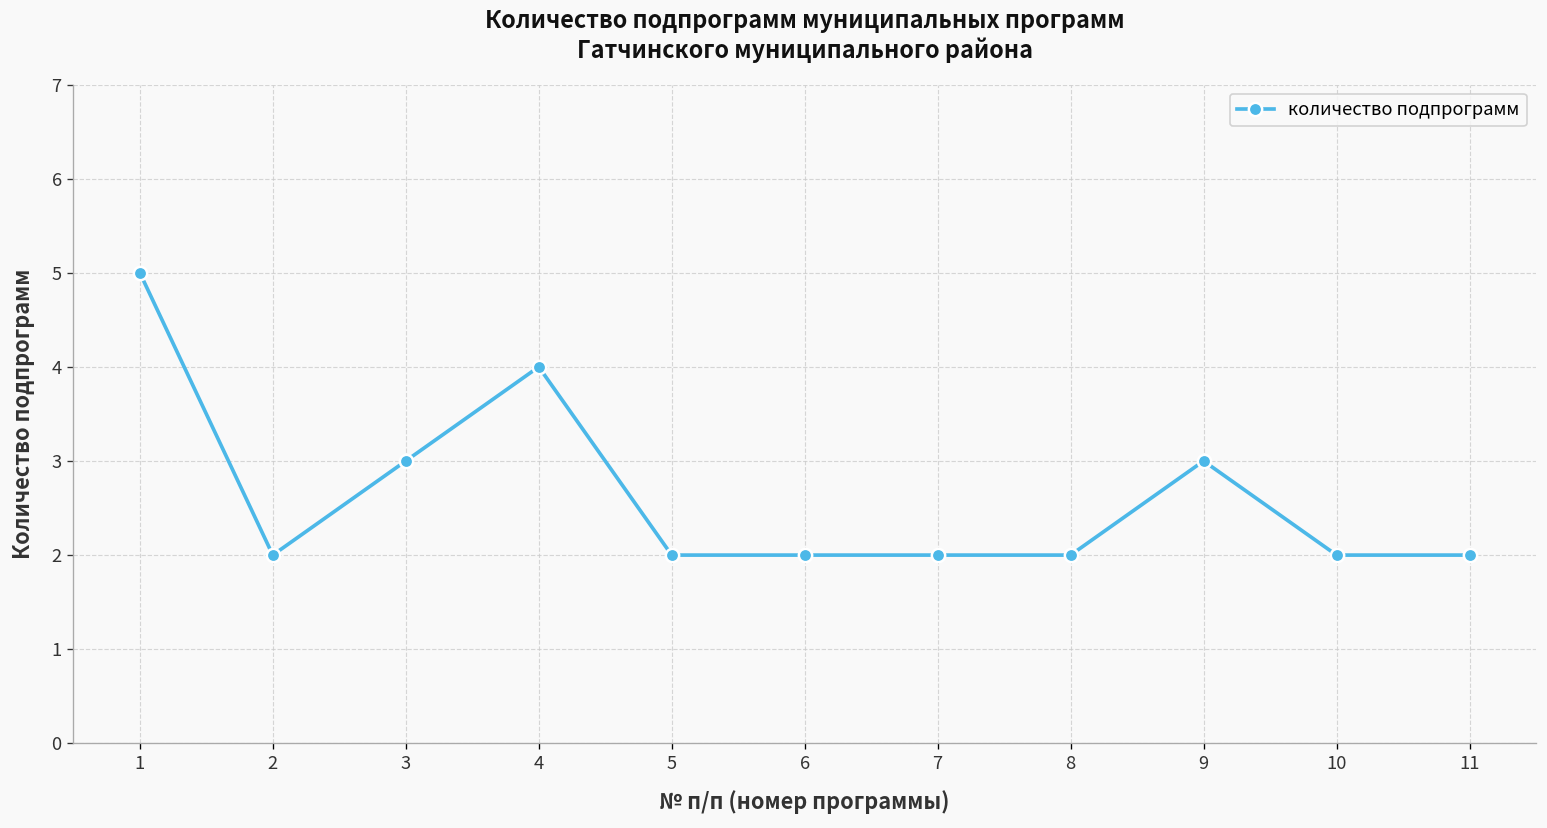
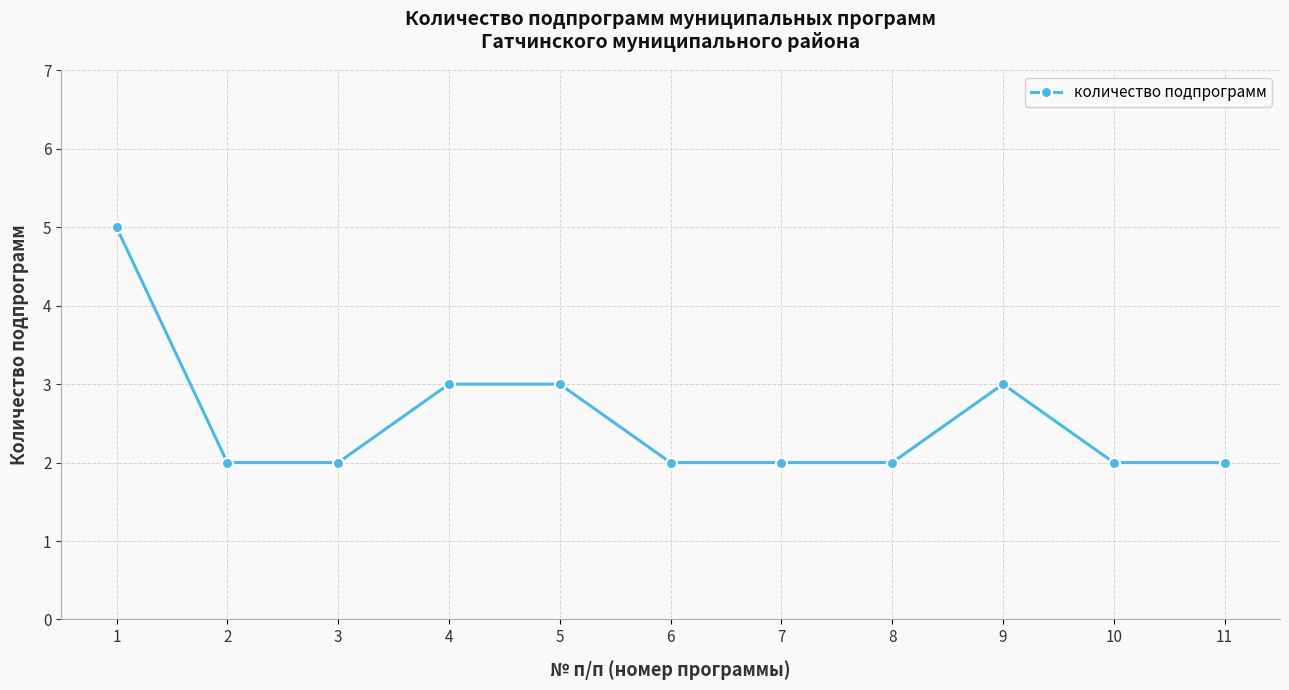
  {
    "1": 5,
    "2": 2,
-   "3": 3,
-   "4": 4,
-   "5": 2,
+   "3": 2,
+   "4": 3,
+   "5": 3,
    "6": 2,
    "7": 2,
    "8": 2,
    "9": 3,
    "10": 2,
    "11": 2
  }
